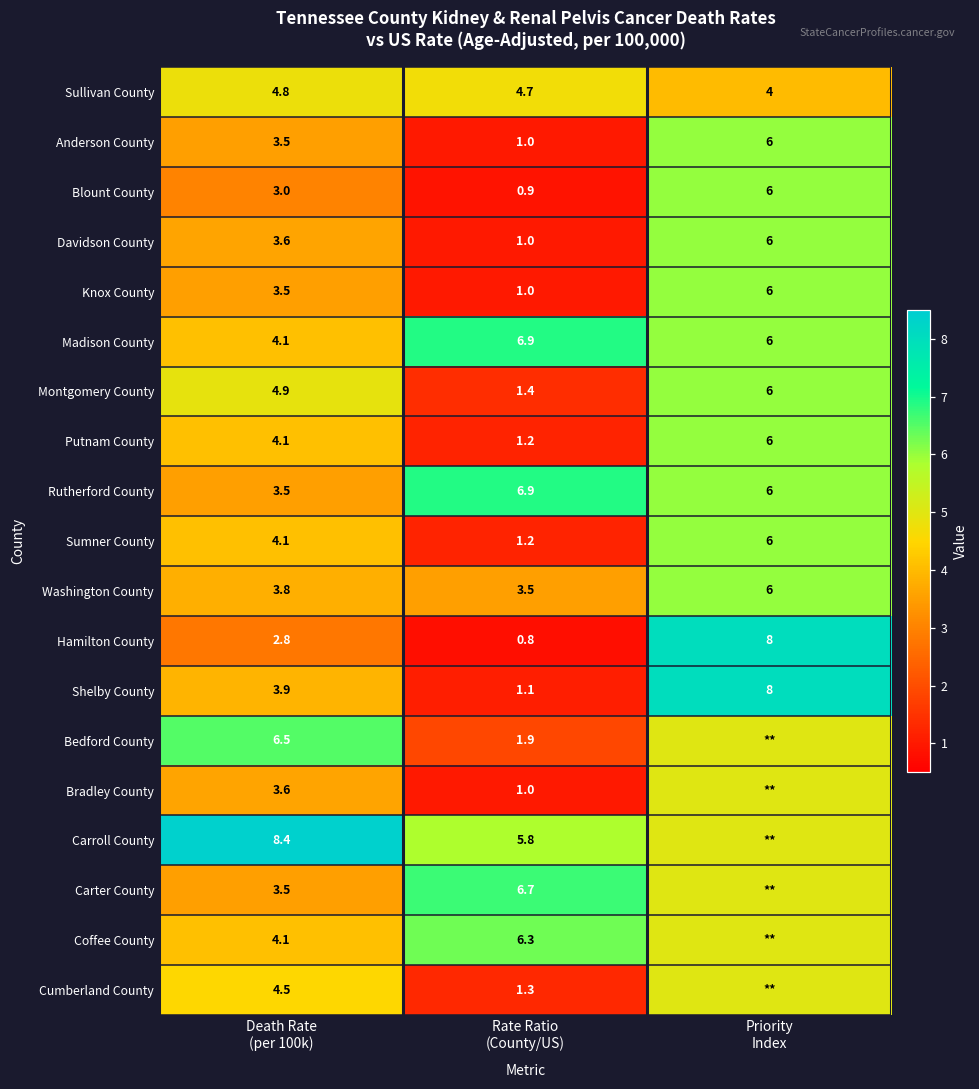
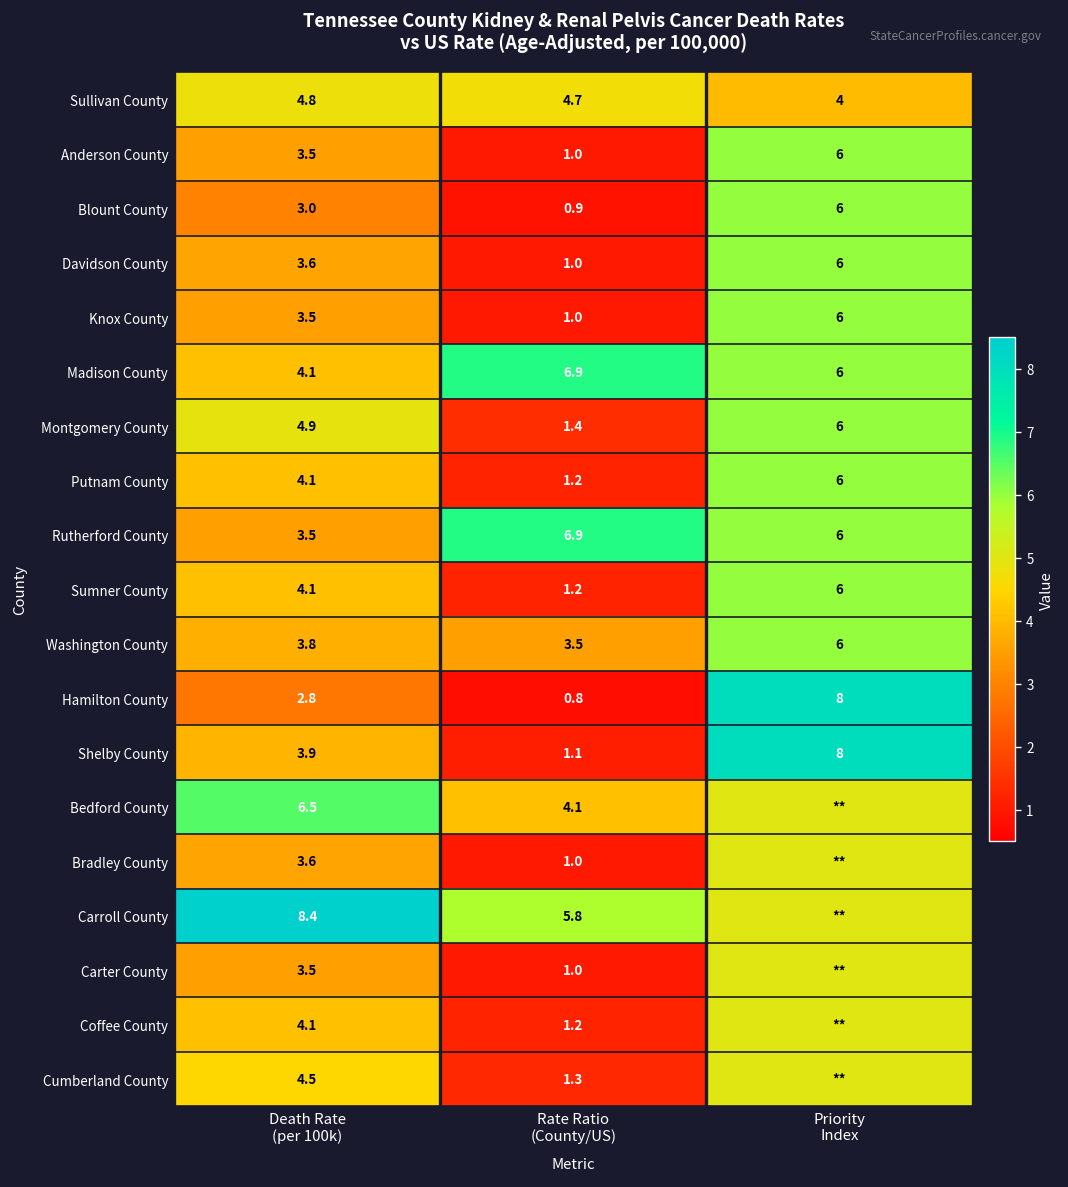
  {
    "Sullivan County": {
      "Death Rate (per 100k)": 4.8,
      "Rate Ratio (County/US)": 4.7,
      "Priority Index": 4
    },
    "Anderson County": {
      "Death Rate (per 100k)": 3.5,
      "Rate Ratio (County/US)": 1.0,
      "Priority Index": 6
    },
    "Blount County": {
      "Death Rate (per 100k)": 3.0,
      "Rate Ratio (County/US)": 0.9,
      "Priority Index": 6
    },
    "Davidson County": {
      "Death Rate (per 100k)": 3.6,
      "Rate Ratio (County/US)": 1.0,
      "Priority Index": 6
    },
    "Knox County": {
      "Death Rate (per 100k)": 3.5,
      "Rate Ratio (County/US)": 1.0,
      "Priority Index": 6
    },
    "Madison County": {
      "Death Rate (per 100k)": 4.1,
      "Rate Ratio (County/US)": 6.9,
      "Priority Index": 6
    },
    "Montgomery County": {
      "Death Rate (per 100k)": 4.9,
      "Rate Ratio (County/US)": 1.4,
      "Priority Index": 6
    },
    "Putnam County": {
      "Death Rate (per 100k)": 4.1,
      "Rate Ratio (County/US)": 1.2,
      "Priority Index": 6
    },
    "Rutherford County": {
      "Death Rate (per 100k)": 3.5,
      "Rate Ratio (County/US)": 6.9,
      "Priority Index": 6
    },
    "Sumner County": {
      "Death Rate (per 100k)": 4.1,
      "Rate Ratio (County/US)": 1.2,
      "Priority Index": 6
    },
    "Washington County": {
      "Death Rate (per 100k)": 3.8,
      "Rate Ratio (County/US)": 3.5,
      "Priority Index": 6
    },
    "Hamilton County": {
      "Death Rate (per 100k)": 2.8,
      "Rate Ratio (County/US)": 0.8,
      "Priority Index": 8
    },
    "Shelby County": {
      "Death Rate (per 100k)": 3.9,
      "Rate Ratio (County/US)": 1.1,
      "Priority Index": 8
    },
    "Bedford County": {
      "Death Rate (per 100k)": 6.5,
-     "Rate Ratio (County/US)": 1.9
+     "Rate Ratio (County/US)": 4.1
    },
    "Bradley County": {
      "Death Rate (per 100k)": 3.6,
      "Rate Ratio (County/US)": 1.0
    },
    "Carroll County": {
      "Death Rate (per 100k)": 8.4,
      "Rate Ratio (County/US)": 5.8
    },
    "Carter County": {
      "Death Rate (per 100k)": 3.5,
-     "Rate Ratio (County/US)": 6.7
+     "Rate Ratio (County/US)": 1.0
    },
    "Coffee County": {
      "Death Rate (per 100k)": 4.1,
-     "Rate Ratio (County/US)": 6.3
+     "Rate Ratio (County/US)": 1.2
    },
    "Cumberland County": {
      "Death Rate (per 100k)": 4.5,
      "Rate Ratio (County/US)": 1.3
    }
  }
